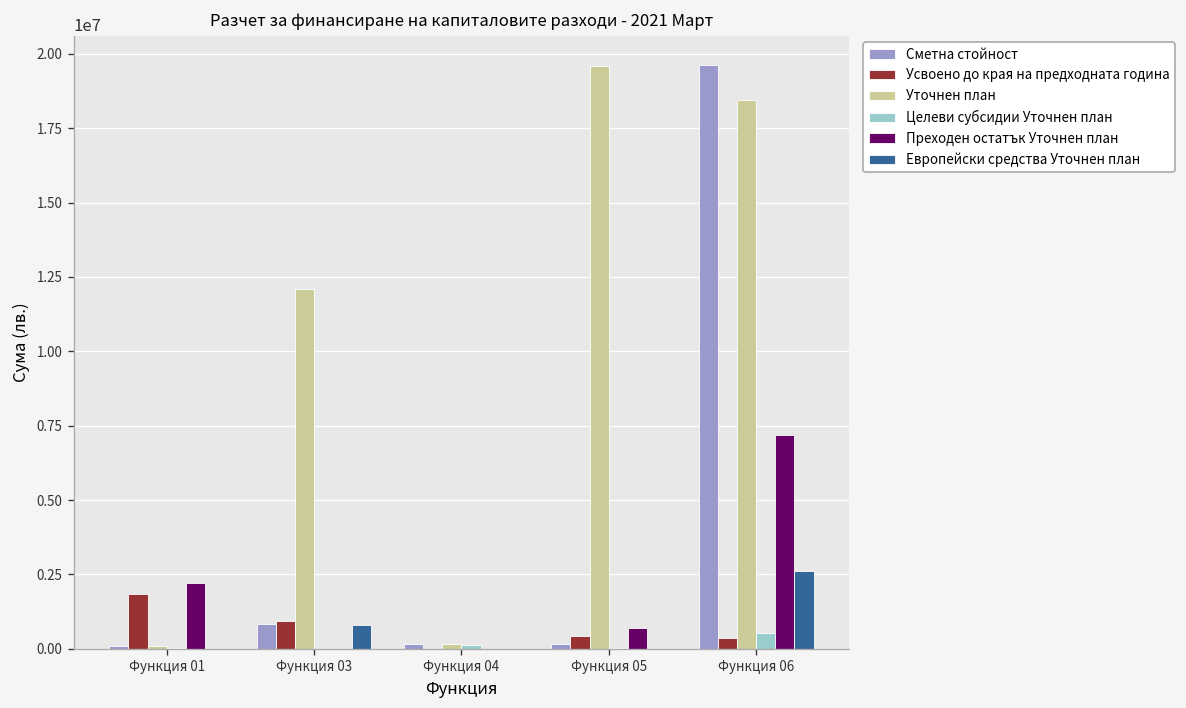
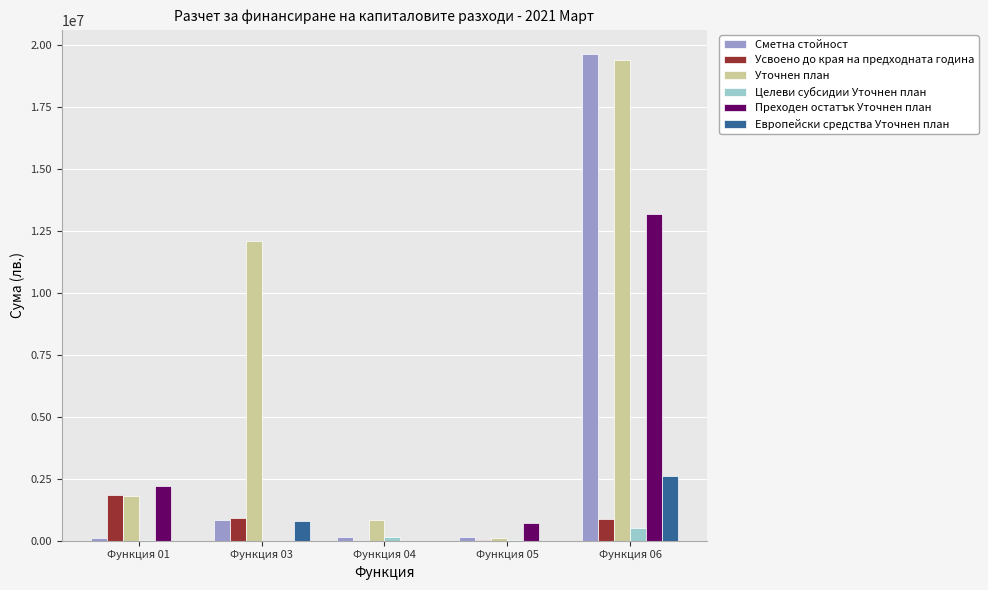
  {
    "Усвоено до края на предходната година": {
      "Функция 01": 1800000,
      "Функция 03": 900000,
      "Функция 04": 0,
-     "Функция 05": 400000,
-     "Функция 06": 400000
+     "Функция 05": 0,
+     "Функция 06": 900000
    },
    "Уточнен план": {
-     "Функция 01": 100000,
+     "Функция 01": 1800000,
      "Функция 03": 12100000,
-     "Функция 04": 200000,
-     "Функция 05": 19600000,
-     "Функция 06": 18400000
+     "Функция 04": 800000,
+     "Функция 05": 100000,
+     "Функция 06": 19400000
    },
    "Преходен остатък Уточнен план": {
      "Функция 01": 2200000,
      "Функция 03": 0,
      "Функция 04": 0,
      "Функция 05": 700000,
-     "Функция 06": 7200000
+     "Функция 06": 13200000
    },
    "Европейски средства Уточнен план": {
      "Функция 01": 0,
      "Функция 03": 800000,
      "Функция 04": 0,
      "Функция 05": 0,
      "Функция 06": 2600000
    }
  }
